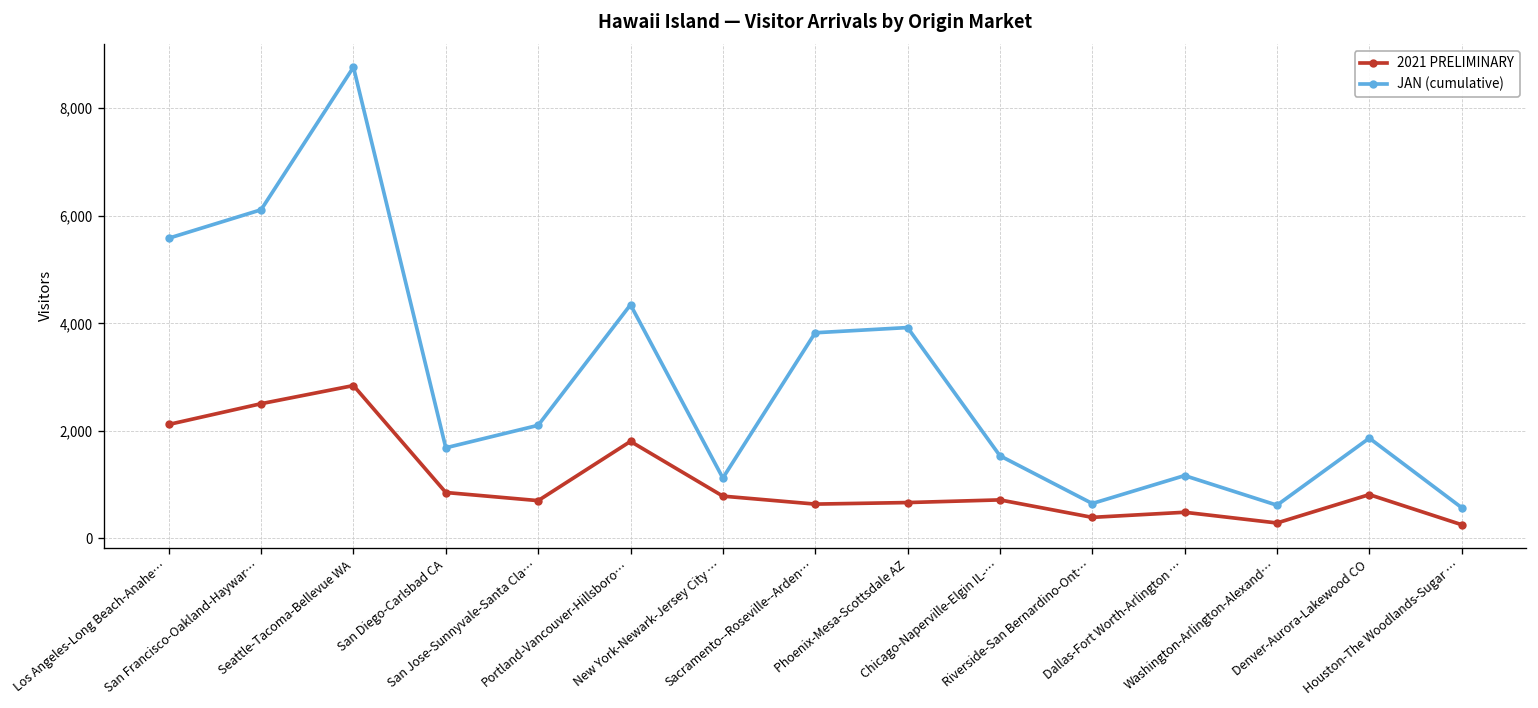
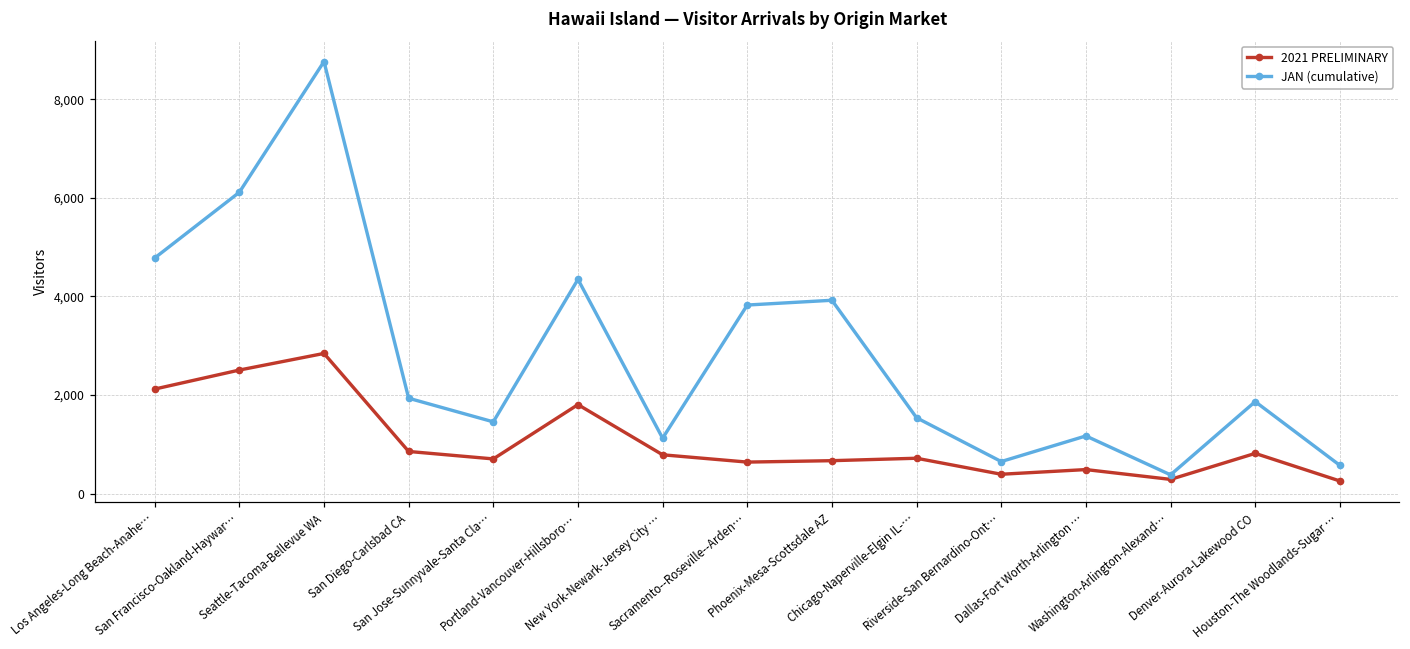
  {
    "2021 PRELIMINARY": {
      "Los Angeles-Long Beach-Anahe…": "2,100",
      "San Francisco-Oakland-Haywar…": "2,500",
      "Seattle-Tacoma-Bellevue WA": "2,800",
      "San Diego-Carlsbad CA": "900",
      "San Jose-Sunnyvale-Santa Cla…": "700",
      "Portland-Vancouver-Hillsboro…": "1,800",
      "New York-Newark-Jersey City …": "800",
      "Sacramento--Roseville--Arden…": "600",
      "Phoenix-Mesa-Scottsdale AZ": "700",
      "Chicago-Naperville-Elgin IL-…": "700",
      "Riverside-San Bernardino-Ont…": "400",
      "Dallas-Fort Worth-Arlington …": "500",
      "Washington-Arlington-Alexand…": "300",
      "Denver-Aurora-Lakewood CO": "800",
      "Houston-The Woodlands-Sugar …": "300"
    },
    "JAN (cumulative)": {
-     "Los Angeles-Long Beach-Anahe…": "5,600",
+     "Los Angeles-Long Beach-Anahe…": "4,800",
      "San Francisco-Oakland-Haywar…": "6,100",
      "Seattle-Tacoma-Bellevue WA": "8,800",
-     "San Diego-Carlsbad CA": "1,700",
-     "San Jose-Sunnyvale-Santa Cla…": "2,100",
+     "San Diego-Carlsbad CA": "1,900",
+     "San Jose-Sunnyvale-Santa Cla…": "1,500",
      "Portland-Vancouver-Hillsboro…": "4,300",
      "New York-Newark-Jersey City …": "1,100",
      "Sacramento--Roseville--Arden…": "3,800",
      "Phoenix-Mesa-Scottsdale AZ": "3,900",
      "Chicago-Naperville-Elgin IL-…": "1,500",
      "Riverside-San Bernardino-Ont…": "600",
      "Dallas-Fort Worth-Arlington …": "1,200",
-     "Washington-Arlington-Alexand…": "600",
+     "Washington-Arlington-Alexand…": "400",
      "Denver-Aurora-Lakewood CO": "1,900",
      "Houston-The Woodlands-Sugar …": "600"
    }
  }
